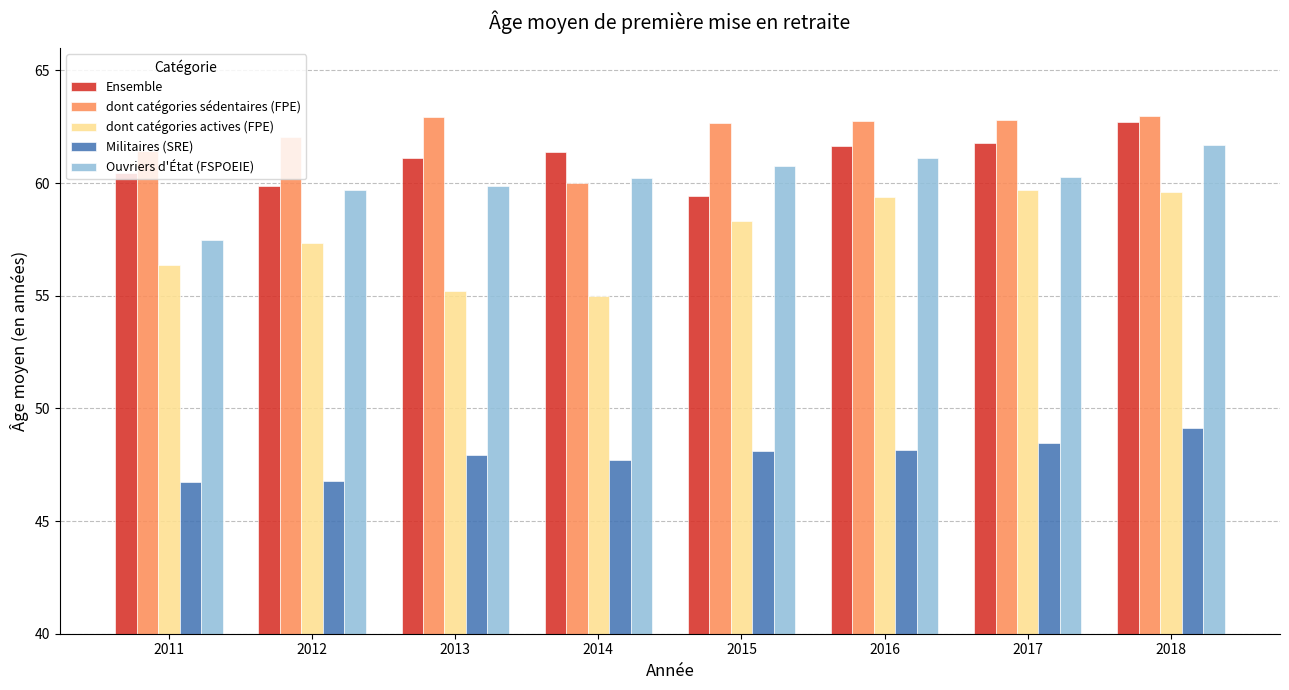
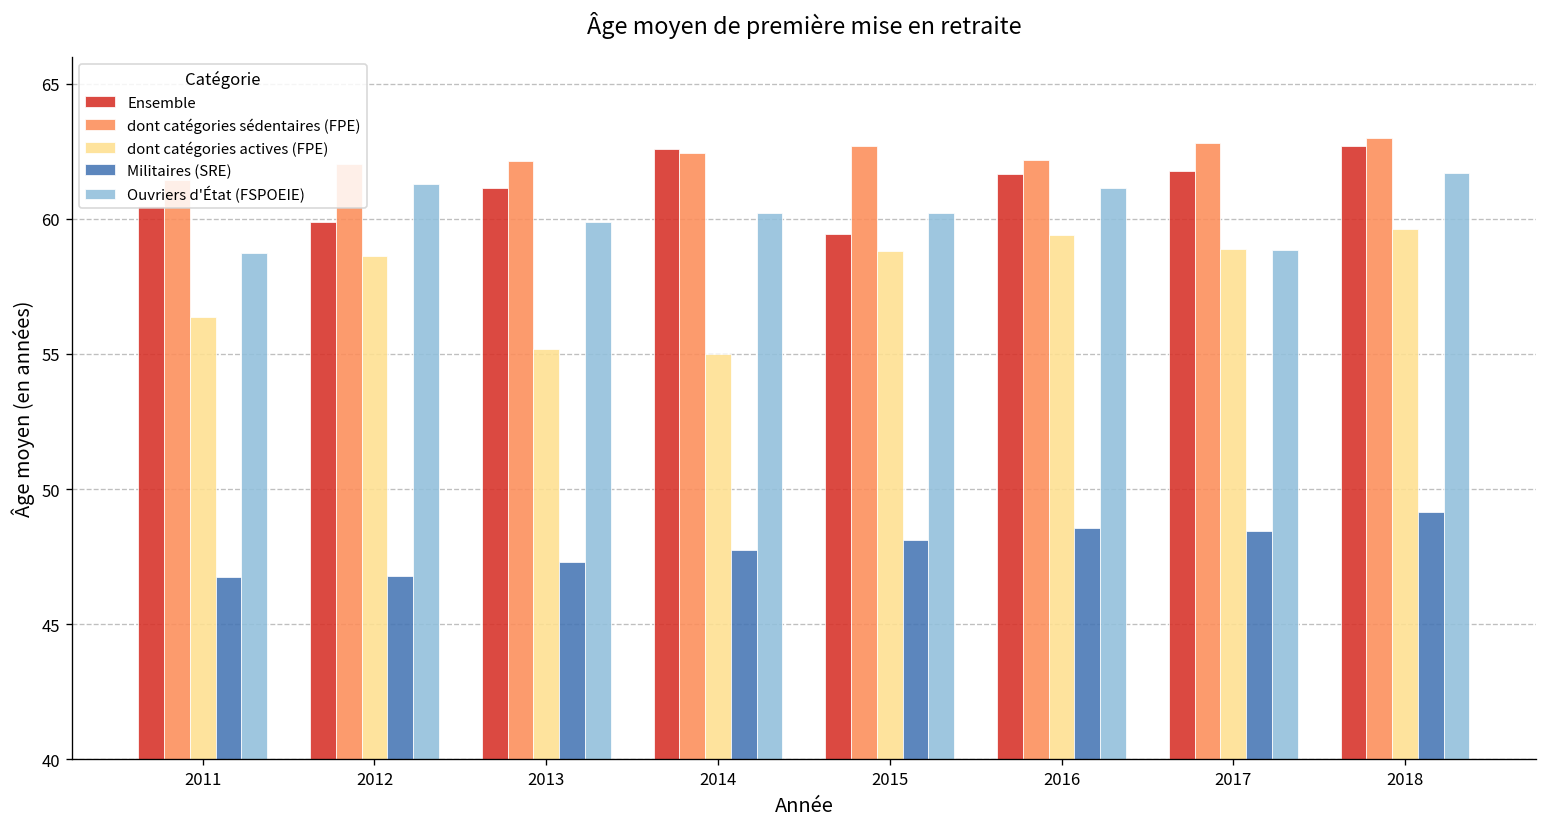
  {
    "Ensemble": {
      "2012": 59.9,
      "2013": 61.1,
-     "2014": 61.4,
+     "2014": 62.6,
      "2015": 59.5,
      "2016": 61.7,
      "2017": 61.8,
      "2018": 62.7
    },
    "dont catégories sédentaires (FPE)": {
-     "2013": 62.9,
-     "2014": 60.0,
+     "2013": 62.1,
+     "2014": 62.4,
      "2015": 62.7,
-     "2016": 62.8,
+     "2016": 62.2,
      "2017": 62.8,
      "2018": 63.0
    },
    "dont catégories actives (FPE)": {
      "2011": 56.4,
-     "2012": 57.3,
+     "2012": 58.6,
      "2013": 55.2,
      "2014": 55.0,
-     "2015": 58.3,
+     "2015": 58.8,
      "2016": 59.4,
-     "2017": 59.7,
+     "2017": 58.9,
      "2018": 59.6
    },
    "Militaires (SRE)": {
      "2011": 46.7,
      "2012": 46.8,
-     "2013": 47.9,
+     "2013": 47.3,
      "2014": 47.7,
      "2015": 48.1,
-     "2016": 48.2,
+     "2016": 48.6,
      "2017": 48.5,
      "2018": 49.2
    },
    "Ouvriers d'État (FSPOEIE)": {
-     "2011": 57.5,
-     "2012": 59.7,
+     "2011": 58.7,
+     "2012": 61.3,
      "2013": 59.9,
      "2014": 60.2,
-     "2015": 60.8,
+     "2015": 60.2,
      "2016": 61.1,
-     "2017": 60.3,
+     "2017": 58.8,
      "2018": 61.7
    }
  }
